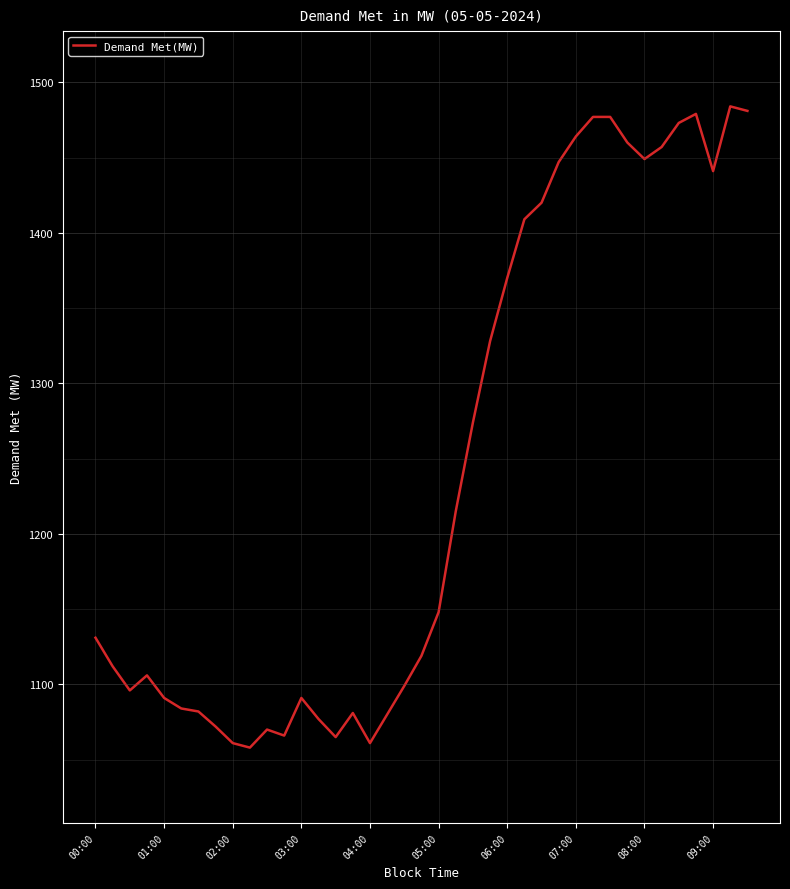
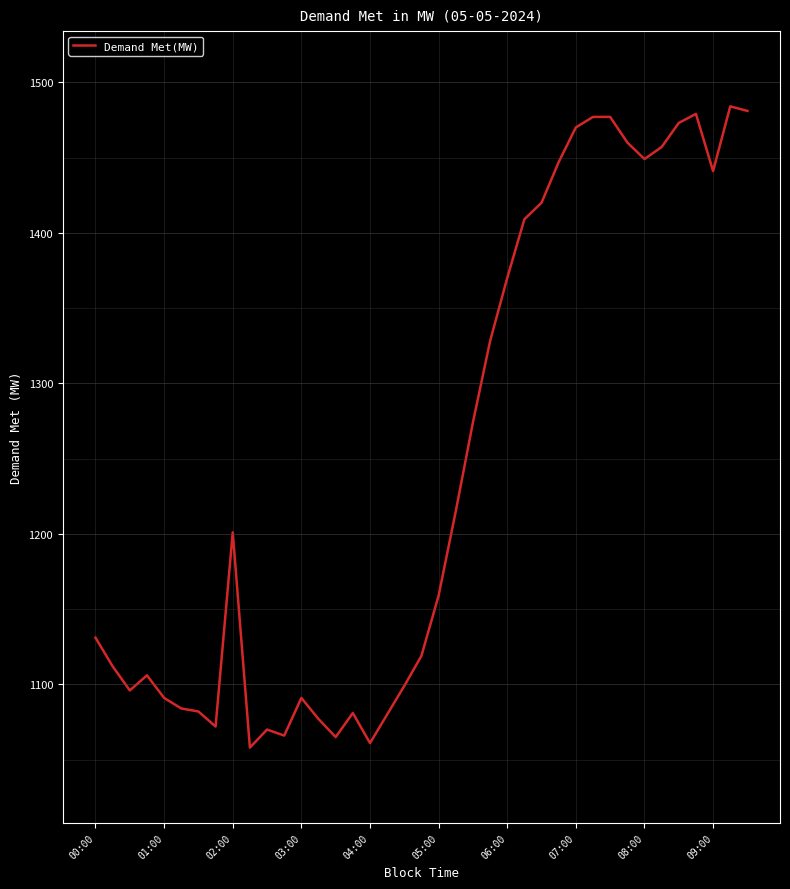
  {
    "00:00": 1131,
    "01:00": 1091,
-   "02:00": 1061,
+   "02:00": 1201,
    "03:00": 1091,
    "04:00": 1061,
-   "05:00": 1148,
+   "05:00": 1159,
    "06:00": 1370,
-   "07:00": 1464,
+   "07:00": 1470,
    "08:00": 1449,
    "09:00": 1441
  }
